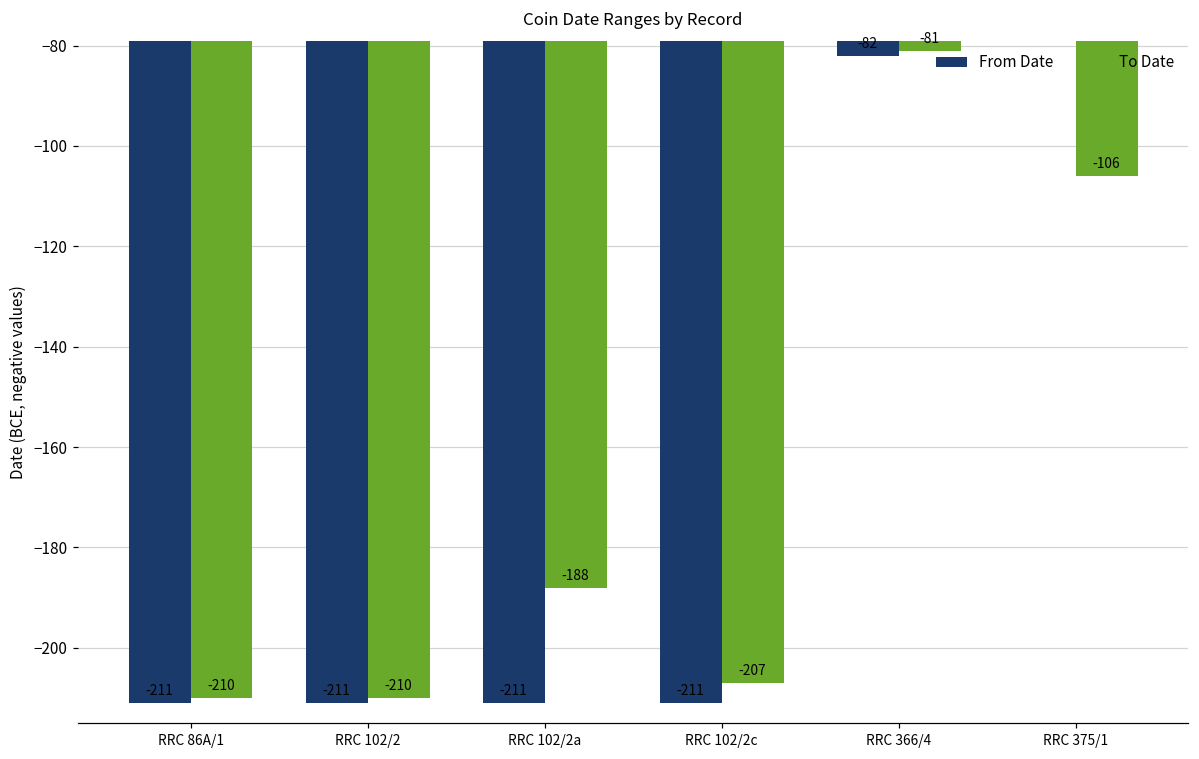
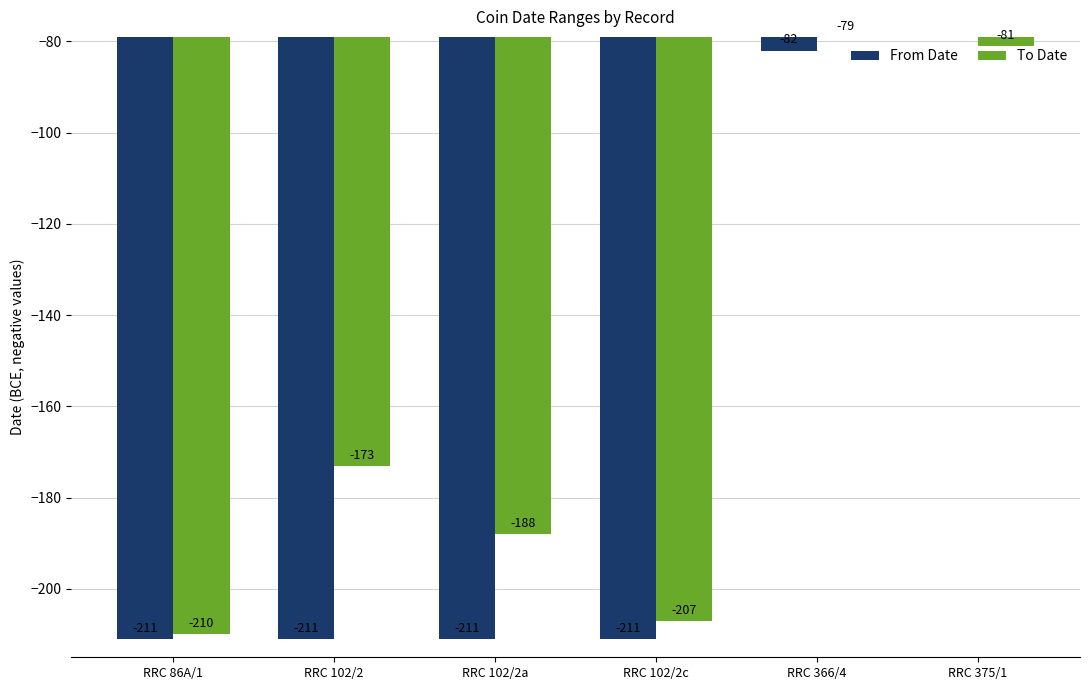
  {
    "From Date": {
      "RRC 86A/1": -211,
      "RRC 102/2": -211,
      "RRC 102/2a": -211,
      "RRC 102/2c": -211,
      "RRC 366/4": -82
    },
    "To Date": {
      "RRC 86A/1": -210,
-     "RRC 102/2": -210,
+     "RRC 102/2": -173,
      "RRC 102/2a": -188,
      "RRC 102/2c": -207,
-     "RRC 366/4": -81,
-     "RRC 375/1": -106
+     "RRC 366/4": -79,
+     "RRC 375/1": -81
    }
  }
